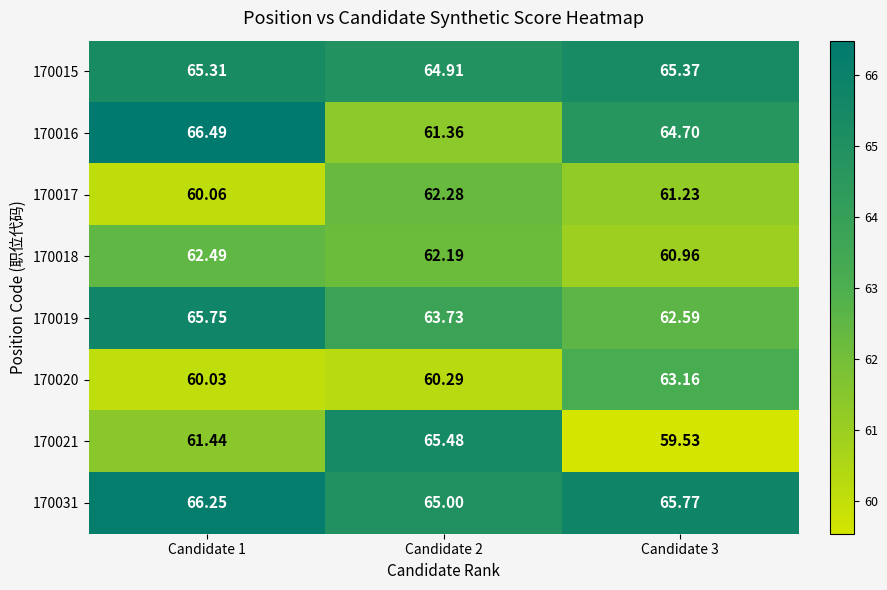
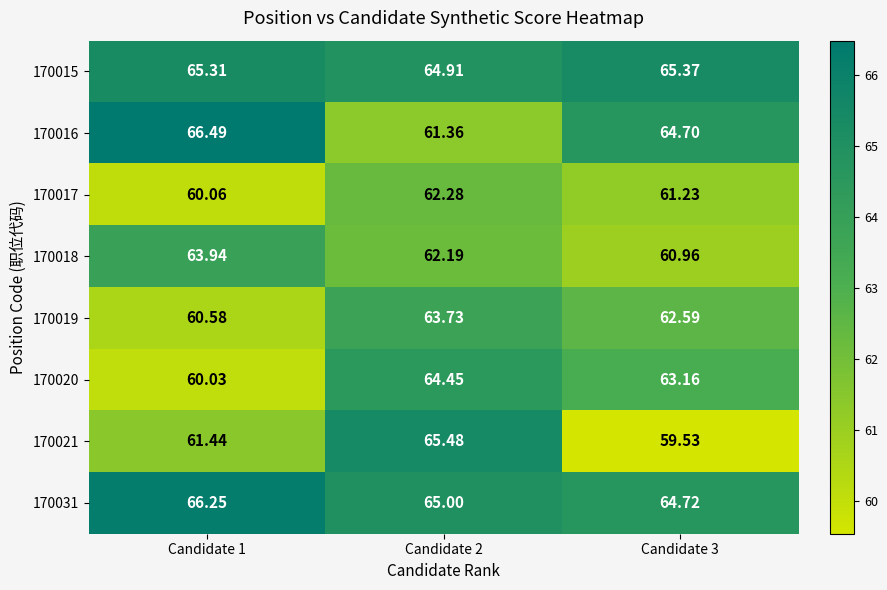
  {
    "170015": {
      "Candidate 1": 65.31,
      "Candidate 2": 64.91,
      "Candidate 3": 65.37
    },
    "170016": {
      "Candidate 1": 66.49,
      "Candidate 2": 61.36,
      "Candidate 3": 64.70
    },
    "170017": {
      "Candidate 1": 60.06,
      "Candidate 2": 62.28,
      "Candidate 3": 61.23
    },
    "170018": {
-     "Candidate 1": 62.49,
+     "Candidate 1": 63.94,
      "Candidate 2": 62.19,
      "Candidate 3": 60.96
    },
    "170019": {
-     "Candidate 1": 65.75,
+     "Candidate 1": 60.58,
      "Candidate 2": 63.73,
      "Candidate 3": 62.59
    },
    "170020": {
      "Candidate 1": 60.03,
-     "Candidate 2": 60.29,
+     "Candidate 2": 64.45,
      "Candidate 3": 63.16
    },
    "170021": {
      "Candidate 1": 61.44,
      "Candidate 2": 65.48,
      "Candidate 3": 59.53
    },
    "170031": {
      "Candidate 1": 66.25,
      "Candidate 2": 65.00,
-     "Candidate 3": 65.77
+     "Candidate 3": 64.72
    }
  }
